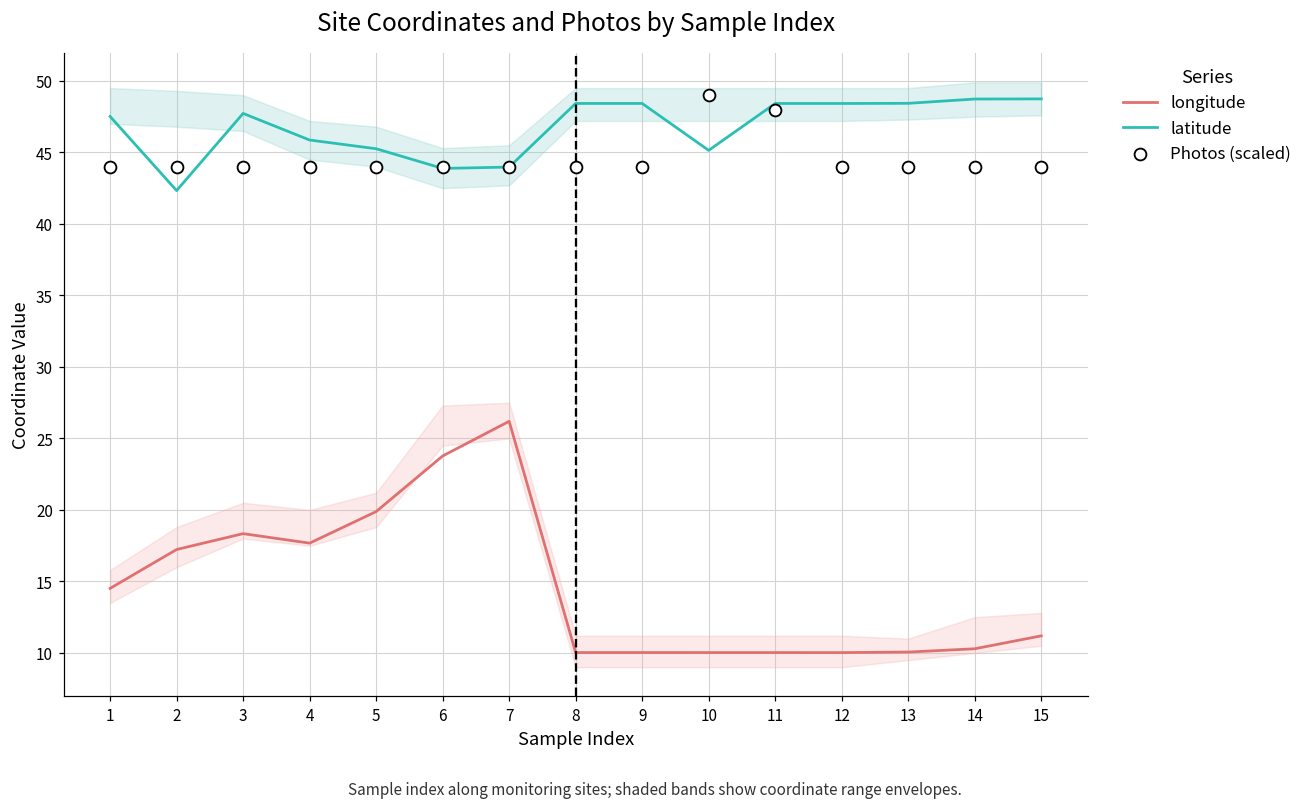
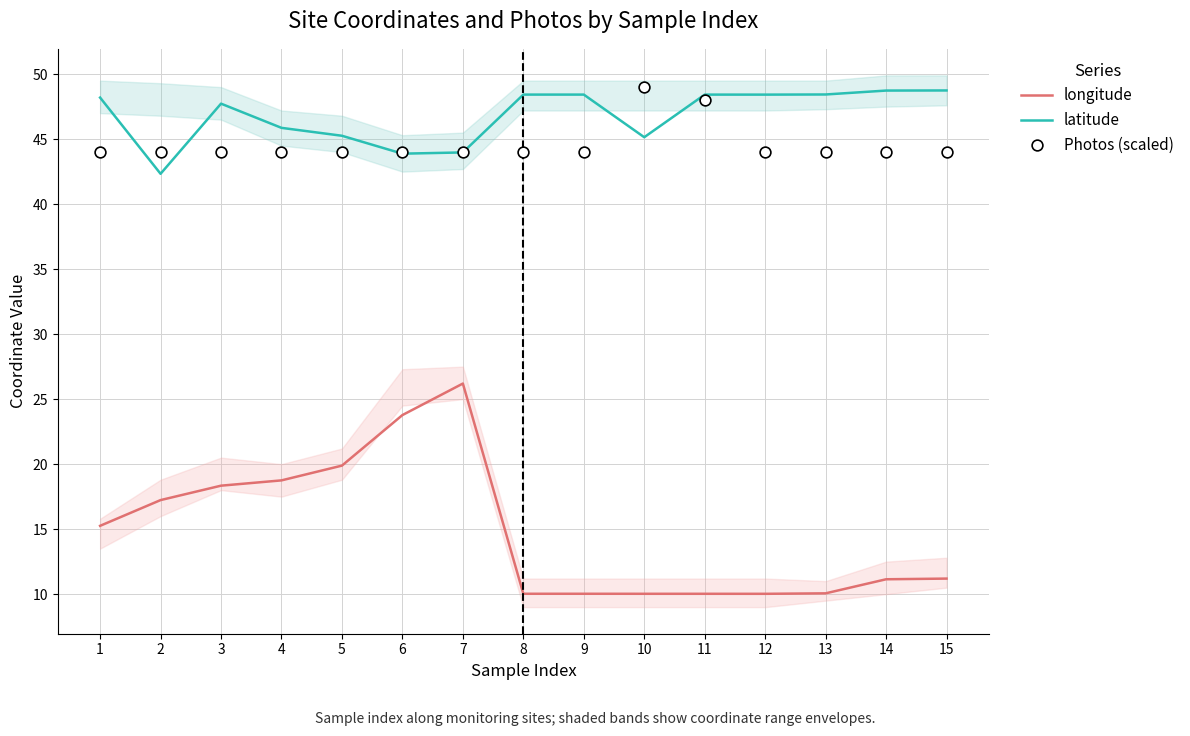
  {
    "longitude": {
-     "1": 14.5,
+     "1": 15.3,
      "2": 17.2,
      "3": 18.3,
-     "4": 17.7,
+     "4": 18.7,
      "5": 19.9,
      "6": 23.8,
      "7": 26.2,
      "8": 10.0,
      "9": 10.0,
      "10": 10.0,
      "11": 10.0,
      "12": 10.0,
      "13": 10.1,
-     "14": 10.3,
+     "14": 11.1,
      "15": 11.2
    },
    "latitude": {
-     "1": 47.5,
+     "1": 48.2,
      "2": 42.3,
      "3": 47.7,
      "4": 45.9,
      "5": 45.3,
      "8": 48.4,
      "9": 48.4,
      "10": 45.1,
      "11": 48.4,
      "12": 48.4,
      "13": 48.4,
      "14": 48.7,
      "15": 48.7
    }
  }
